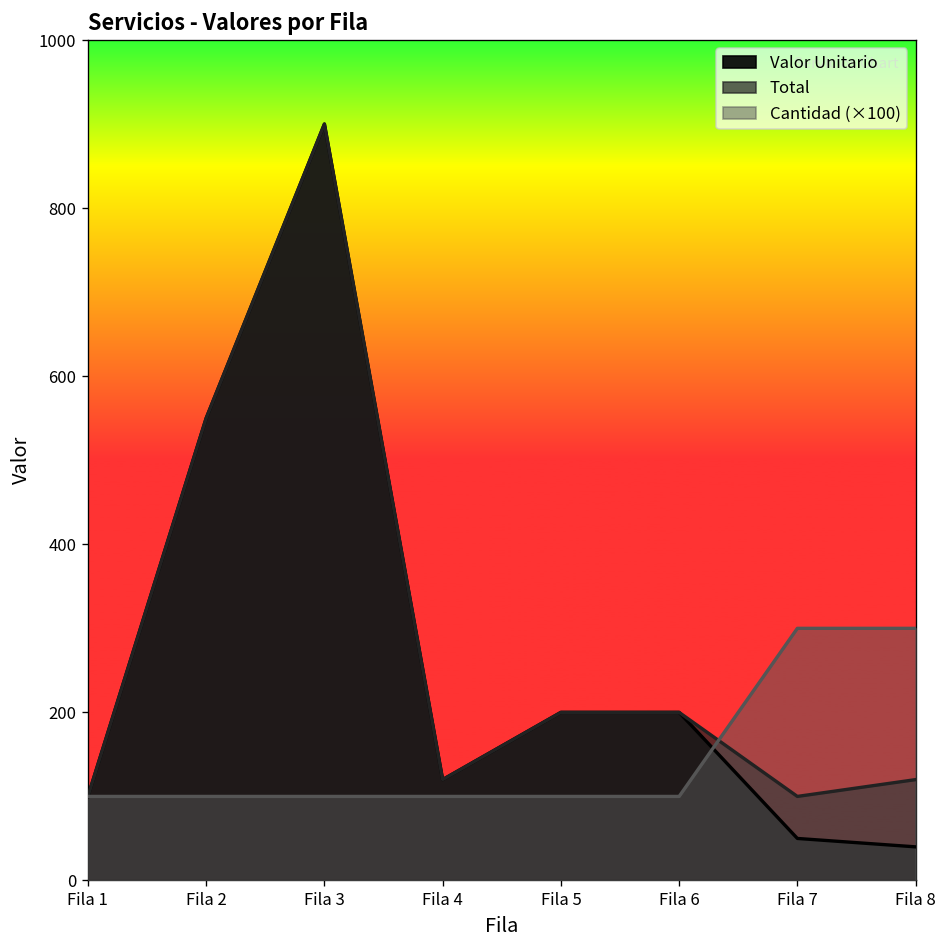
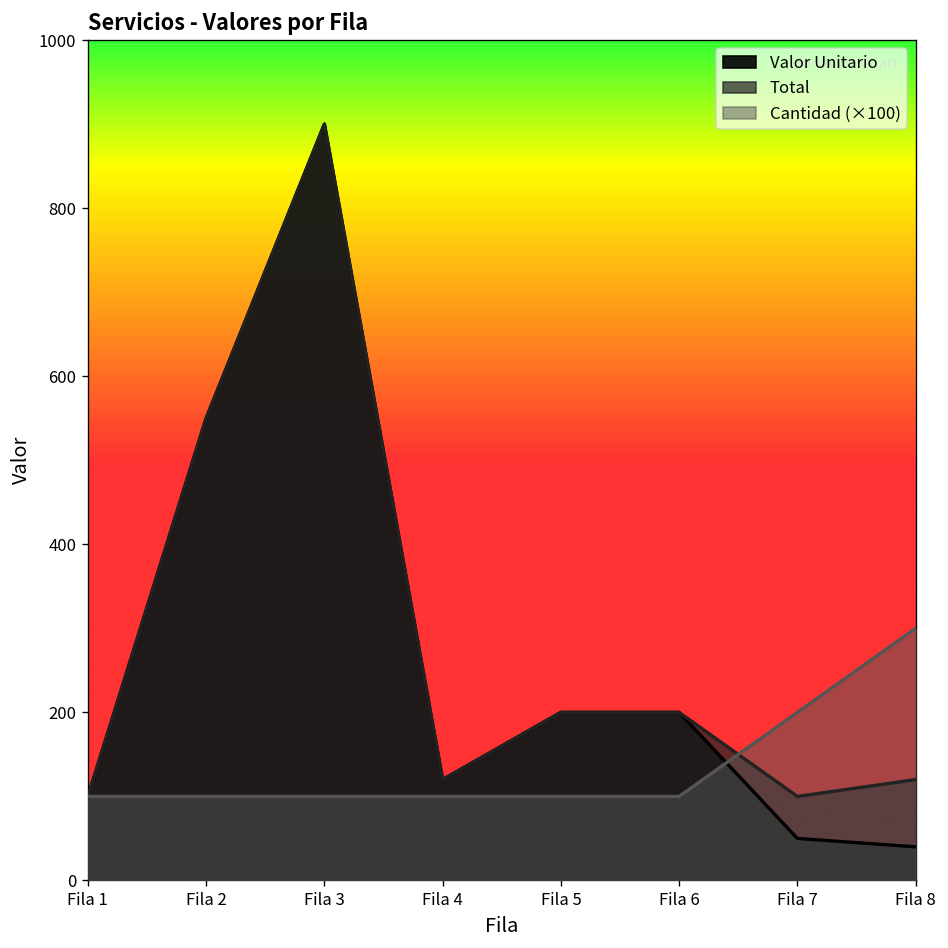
  {
    "Cantidad (×100)": {
      "Fila 2": 100,
      "Fila 3": 100,
      "Fila 4": 100,
      "Fila 5": 100,
      "Fila 6": 100,
-     "Fila 7": 300,
+     "Fila 7": 200,
      "Fila 8": 300
    }
  }
